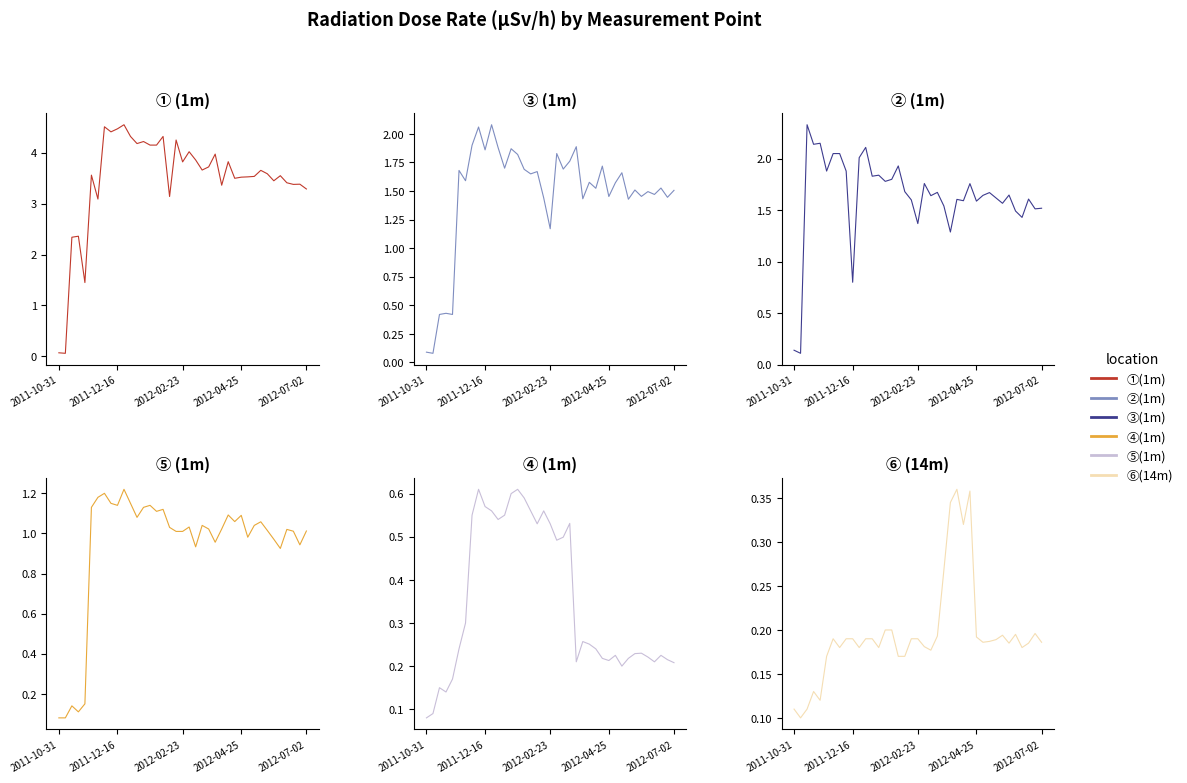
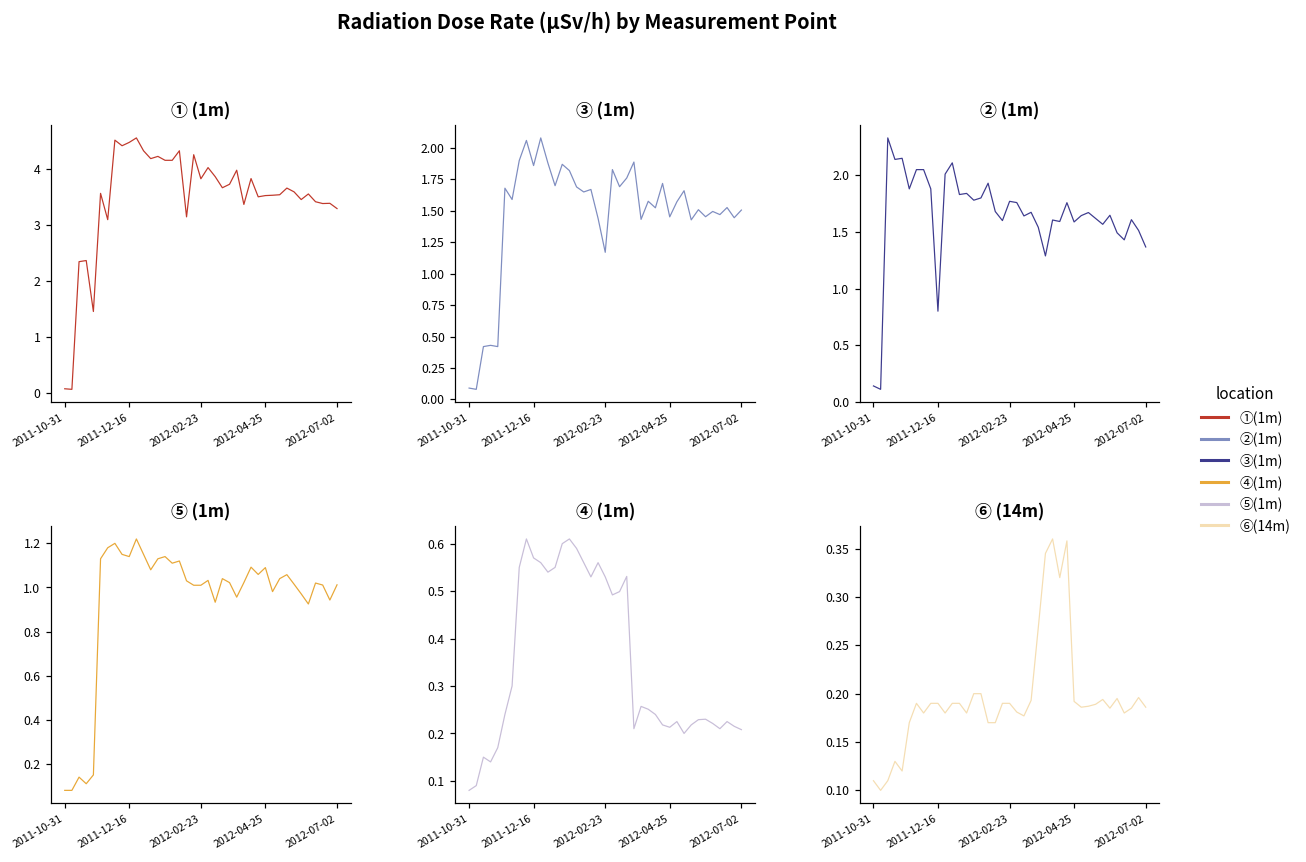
  {
    "① (1m)": {
      "2011-10-31": 0.1,
      "2011-12-16": 4.5,
      "2012-02-23": 3.8,
      "2012-04-25": 3.5,
      "2012-07-02": 3.3
    },
    "③ (1m)": {
      "2011-10-31": 0.09,
      "2011-12-16": 1.86,
      "2012-02-23": 1.17,
      "2012-04-25": 1.45,
      "2012-07-02": 1.51
    },
    "② (1m)": {
      "2011-10-31": 0.14,
      "2011-12-16": 0.80,
-     "2012-02-23": 1.37,
+     "2012-02-23": 1.77,
      "2012-04-25": 1.59,
-     "2012-07-02": 1.52
+     "2012-07-02": 1.37
    },
    "⑤ (1m)": {
      "2011-10-31": 0.08,
      "2011-12-16": 1.14,
      "2012-02-23": 1.01,
      "2012-04-25": 1.09,
      "2012-07-02": 1.01
    },
    "④ (1m)": {
      "2011-10-31": 0.08,
      "2011-12-16": 0.57,
      "2012-02-23": 0.53,
      "2012-04-25": 0.21,
      "2012-07-02": 0.21
    },
    "⑥ (14m)": {
      "2011-10-31": 0.11,
      "2011-12-16": 0.19,
      "2012-02-23": 0.19,
      "2012-04-25": 0.19,
      "2012-07-02": 0.19
    }
  }
